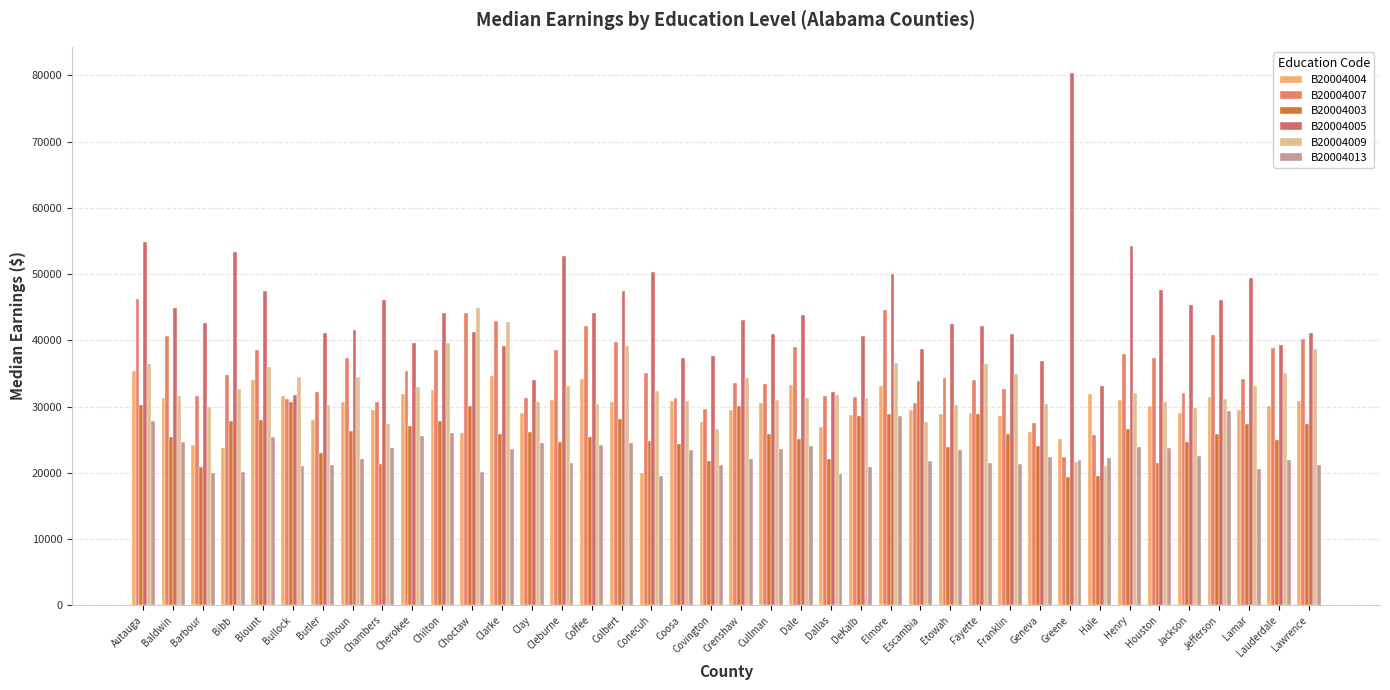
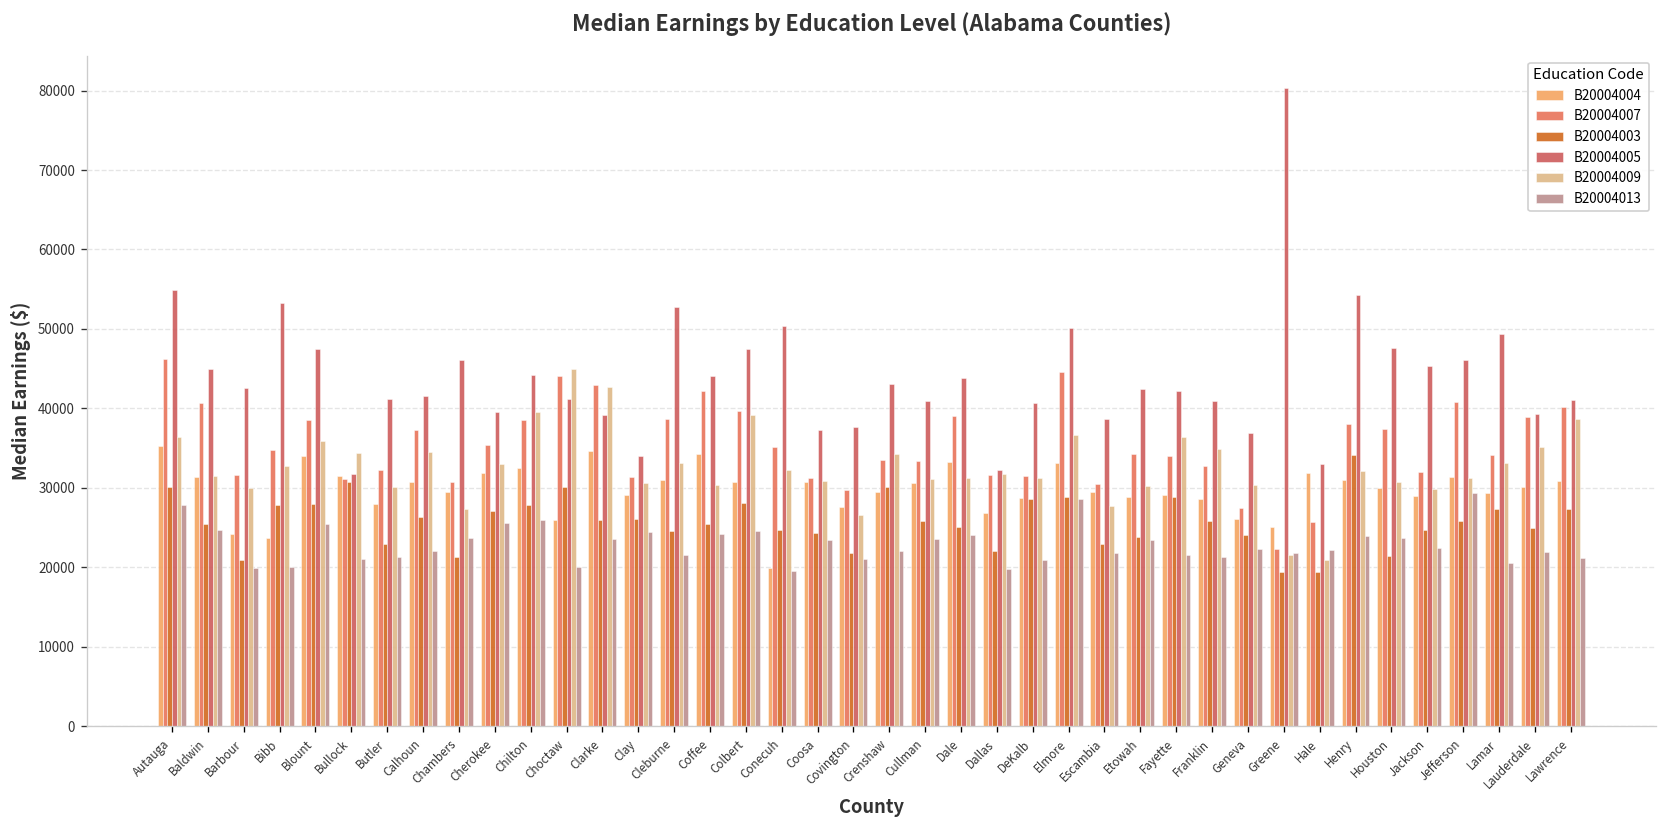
  {
    "B20004003": {
      "Autauga": 30000,
      "Baldwin": 25000,
      "Barbour": 21000,
      "Bibb": 28000,
      "Blount": 28000,
      "Bullock": 31000,
      "Butler": 23000,
      "Calhoun": 26000,
      "Chambers": 21000,
      "Cherokee": 27000,
      "Chilton": 28000,
      "Choctaw": 30000,
      "Clarke": 26000,
      "Clay": 26000,
      "Cleburne": 25000,
      "Coffee": 25000,
      "Colbert": 28000,
      "Conecuh": 25000,
      "Coosa": 24000,
      "Covington": 22000,
      "Crenshaw": 30000,
      "Cullman": 26000,
      "Dale": 25000,
      "Dallas": 22000,
      "DeKalb": 29000,
      "Elmore": 29000,
-     "Escambia": 34000,
+     "Escambia": 23000,
      "Etowah": 24000,
      "Fayette": 29000,
      "Franklin": 26000,
      "Geneva": 24000,
      "Greene": 19000,
      "Hale": 19000,
-     "Henry": 27000,
+     "Henry": 34000,
      "Houston": 21000,
      "Jackson": 25000,
      "Jefferson": 26000,
      "Lamar": 27000,
      "Lauderdale": 25000,
      "Lawrence": 27000
    }
  }
